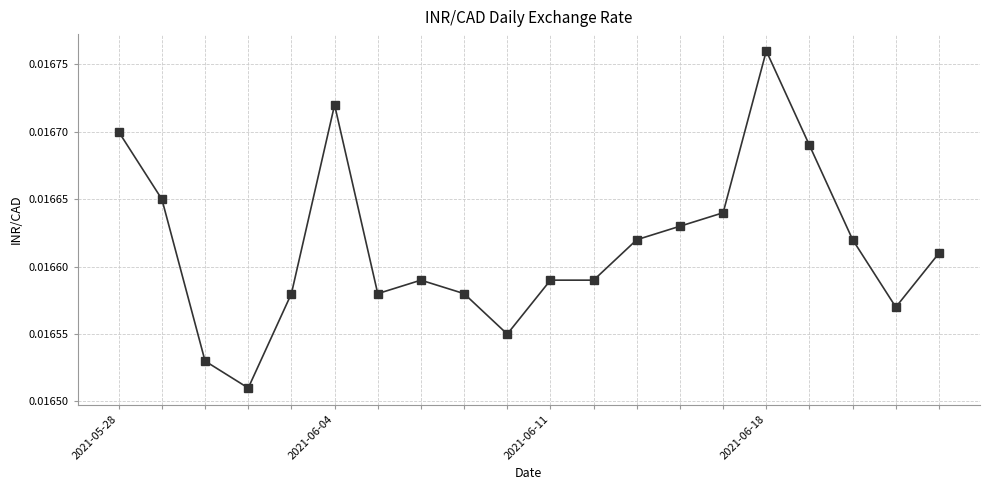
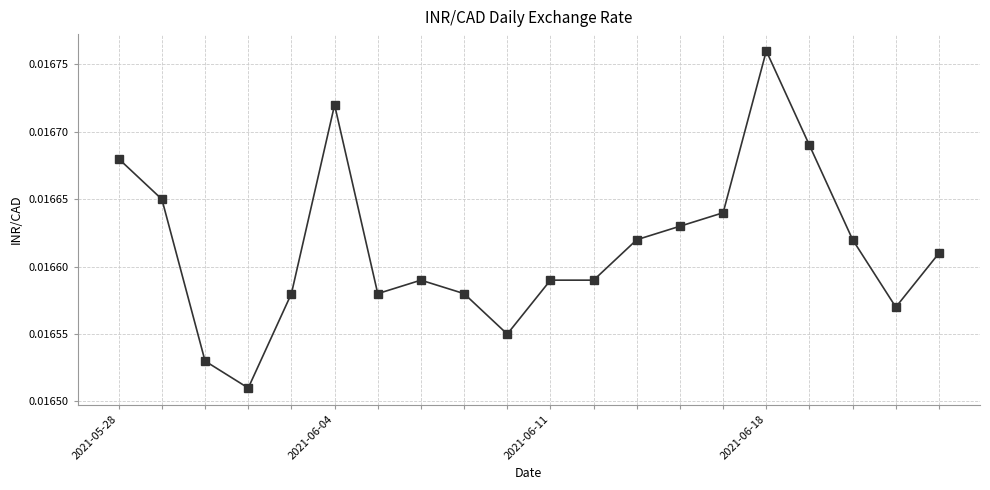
  {
-   "2021-05-28": 0.01670,
+   "2021-05-28": 0.01668,
    "2021-06-04": 0.01672,
    "2021-06-11": 0.01659,
    "2021-06-18": 0.01676
  }
